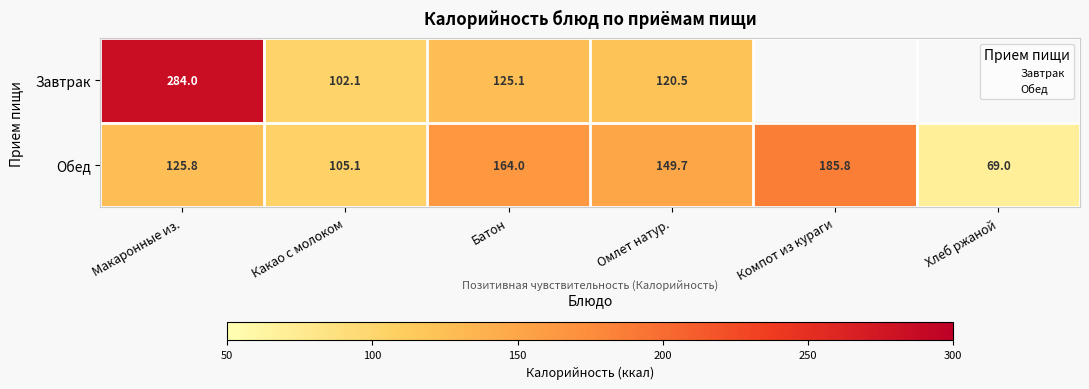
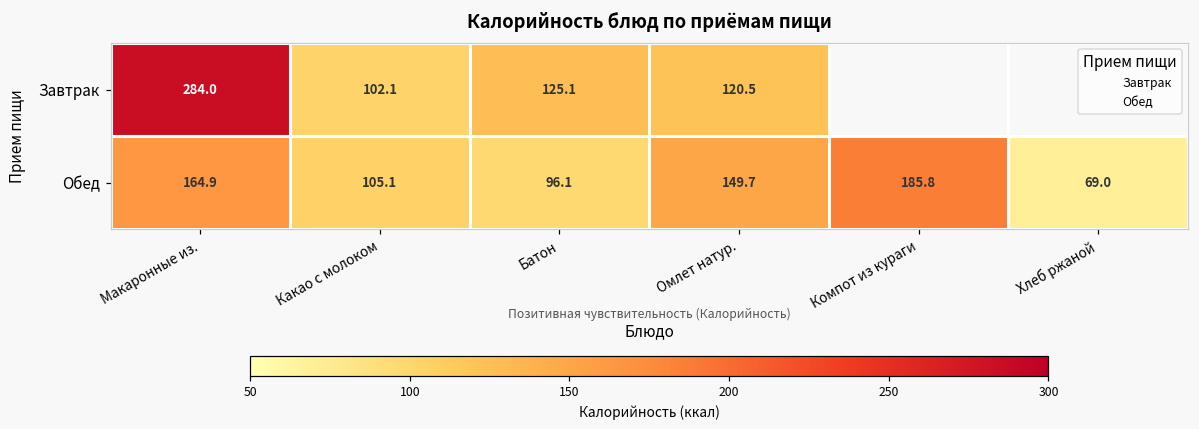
  {
    "Завтрак": {
      "Макаронные из.": 284.0,
      "Какао с молоком": 102.1,
      "Батон": 125.1,
      "Омлет натур.": 120.5
    },
    "Обед": {
-     "Макаронные из.": 125.8,
+     "Макаронные из.": 164.9,
      "Какао с молоком": 105.1,
-     "Батон": 164.0,
+     "Батон": 96.1,
      "Омлет натур.": 149.7,
      "Компот из кураги": 185.8,
      "Хлеб ржаной": 69.0
    }
  }
